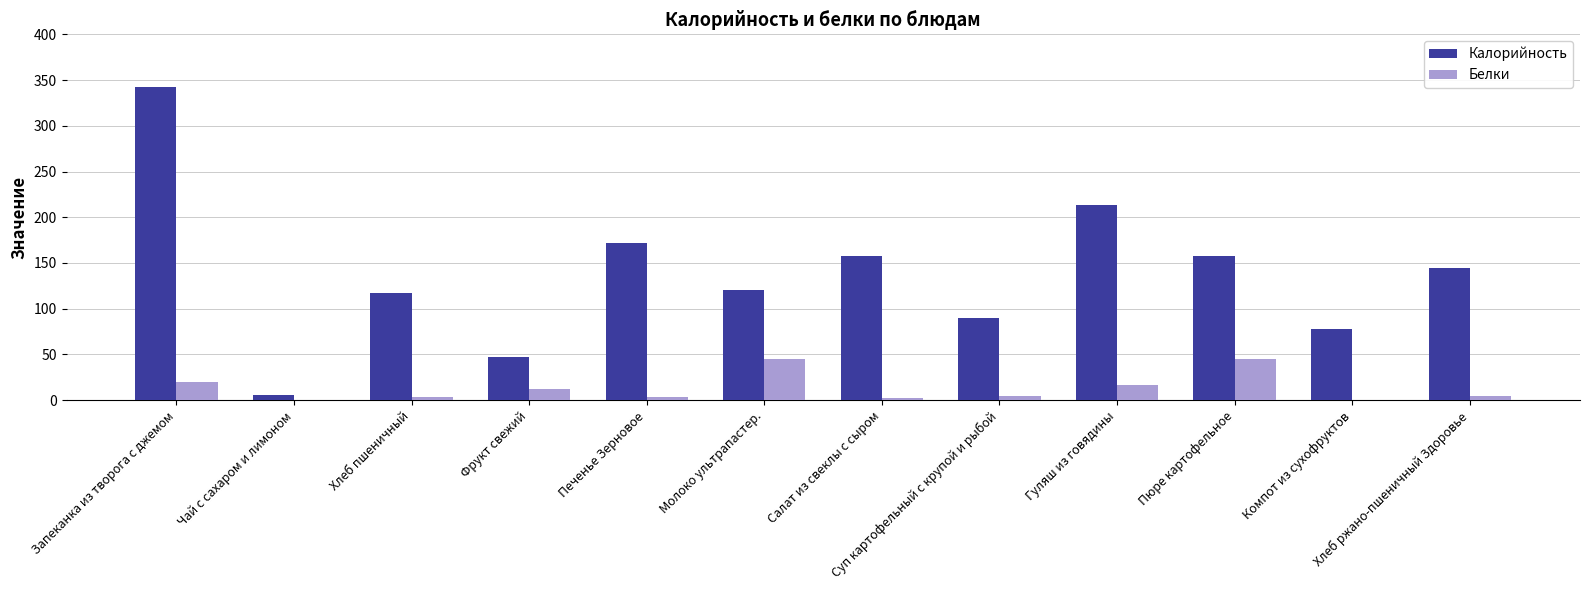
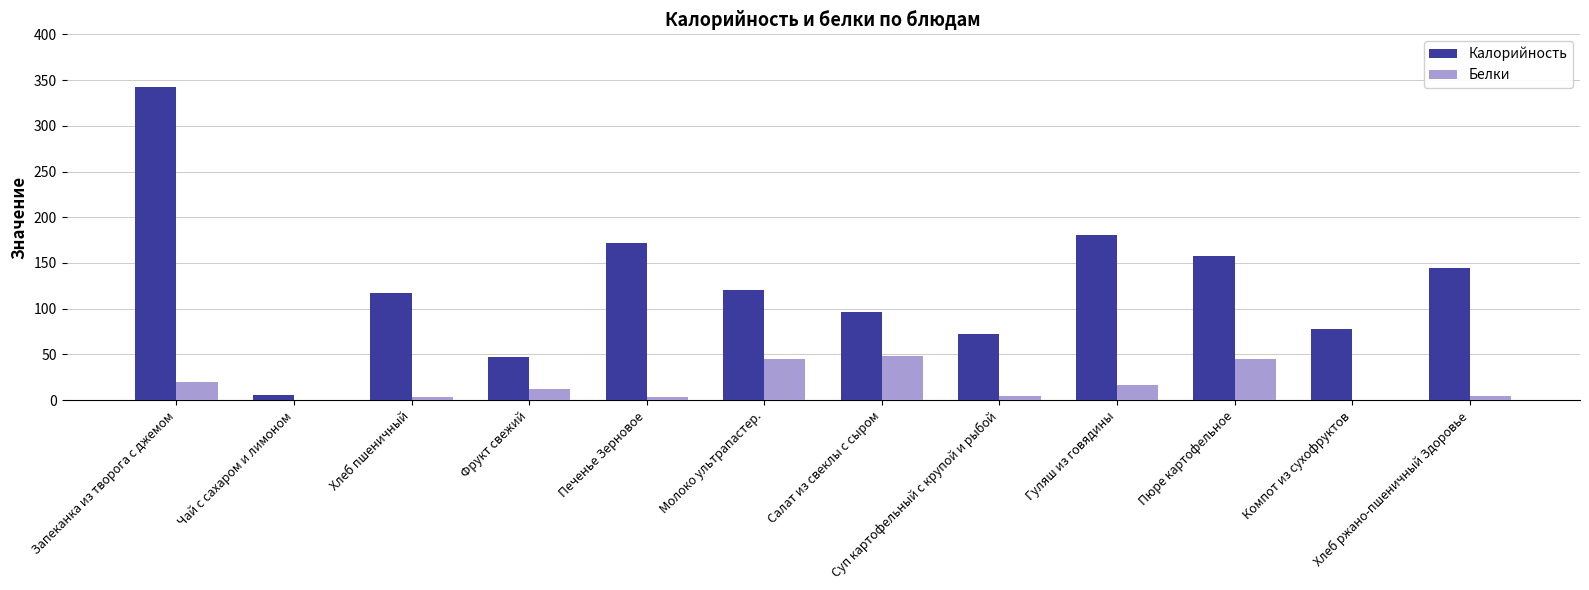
  {
    "Калорийность": {
      "Запеканка из творога с джемом": 340,
      "Чай с сахаром и лимоном": 10,
      "Хлеб пшеничный": 120,
      "Фрукт свежий": 50,
      "Печенье Зерновое": 170,
      "Молоко ультрапастер.": 120,
-     "Салат из свеклы с сыром": 160,
-     "Суп картофельный с крупой и рыбой": 90,
-     "Гуляш из говядины": 210,
+     "Салат из свеклы с сыром": 100,
+     "Суп картофельный с крупой и рыбой": 70,
+     "Гуляш из говядины": 180,
      "Пюре картофельное": 160,
      "Компот из сухофруктов": 80,
      "Хлеб ржано-пшеничный Здоровье": 140
    },
    "Белки": {
      "Запеканка из творога с джемом": 20,
      "Хлеб пшеничный": 0,
      "Фрукт свежий": 10,
      "Печенье Зерновое": 0,
      "Молоко ультрапастер.": 50,
-     "Салат из свеклы с сыром": 0,
+     "Салат из свеклы с сыром": 50,
      "Суп картофельный с крупой и рыбой": 0,
      "Гуляш из говядины": 20,
      "Пюре картофельное": 50,
      "Хлеб ржано-пшеничный Здоровье": 0
    }
  }
